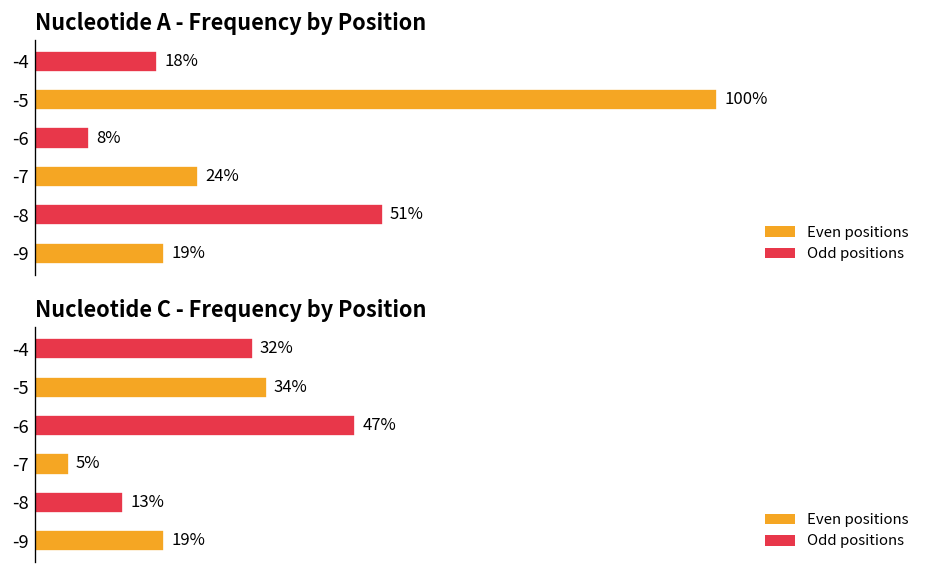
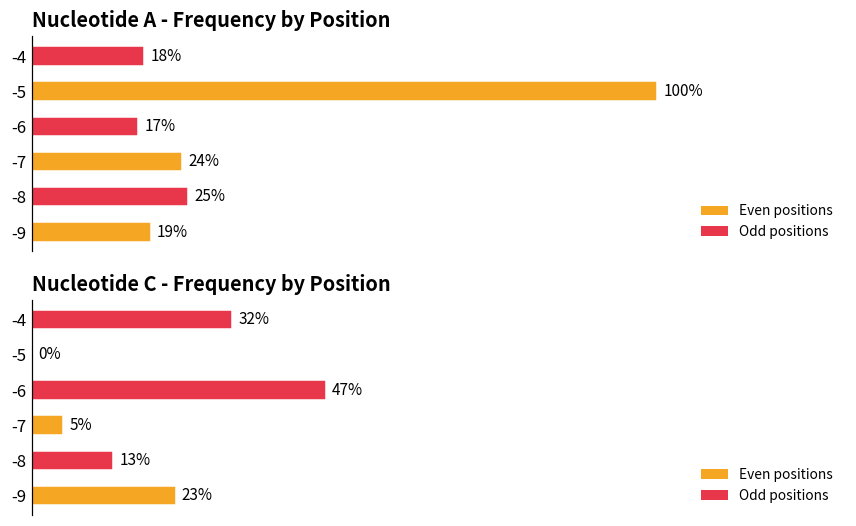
  {
    "Nucleotide A - Frequency by Position": {
      "-4": "18%",
      "-5": "100%",
-     "-6": "8%",
+     "-6": "17%",
      "-7": "24%",
-     "-8": "51%",
+     "-8": "25%",
      "-9": "19%"
    },
    "Nucleotide C - Frequency by Position": {
      "-4": "32%",
-     "-5": "34%",
+     "-5": "0%",
      "-6": "47%",
      "-7": "5%",
      "-8": "13%",
-     "-9": "19%"
+     "-9": "23%"
    }
  }
